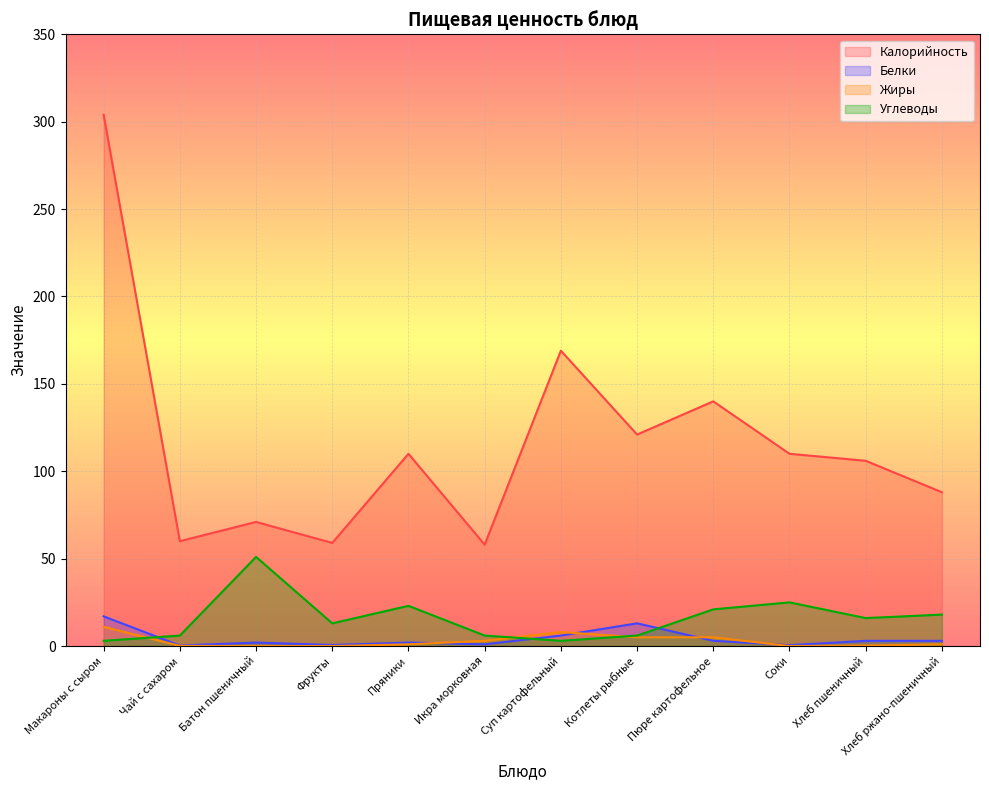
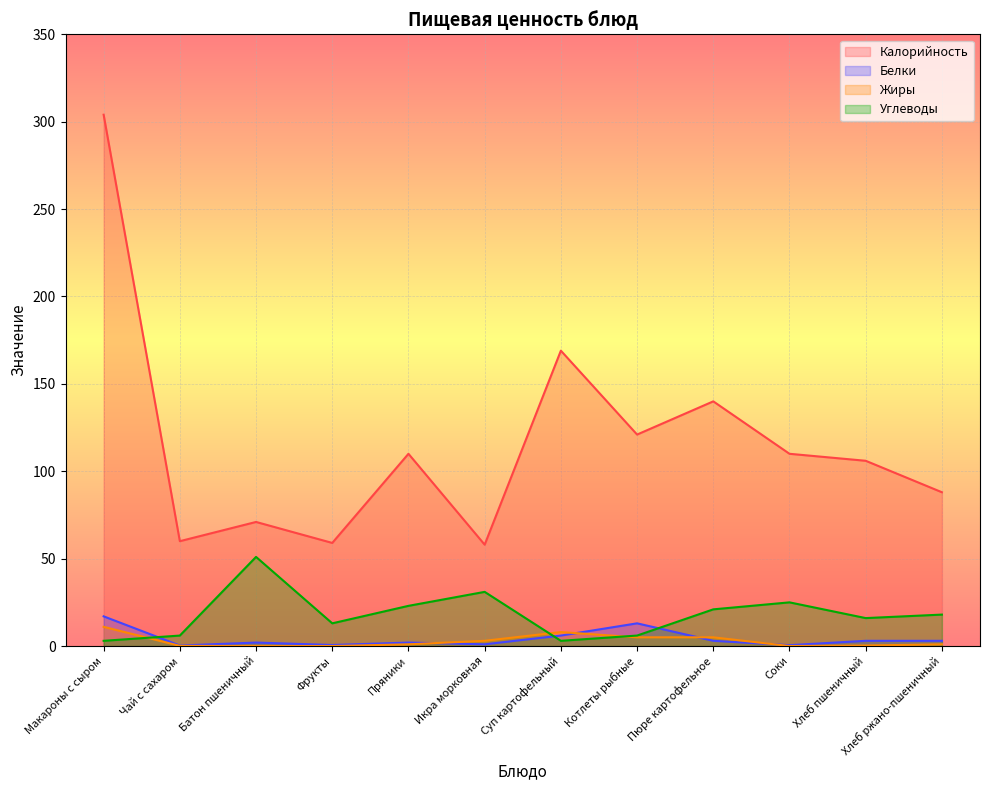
  {
    "Белки": {
      "Макароны с сыром": 17,
      "Батон пшеничный": 2,
      "Икра морковная": 1,
      "Суп картофельный": 6,
      "Котлеты рыбные": 13,
      "Пюре картофельное": 3,
      "Хлеб пшеничный": 3,
      "Хлеб ржано-пшеничный": 3
    },
    "Углеводы": {
      "Макароны с сыром": 3,
      "Чай с сахаром": 6,
      "Батон пшеничный": 51,
      "Фрукты": 13,
      "Пряники": 23,
-     "Икра морковная": 6,
+     "Икра морковная": 31,
      "Суп картофельный": 3,
      "Пюре картофельное": 21,
      "Соки": 25,
      "Хлеб пшеничный": 16,
      "Хлеб ржано-пшеничный": 18
    }
  }
